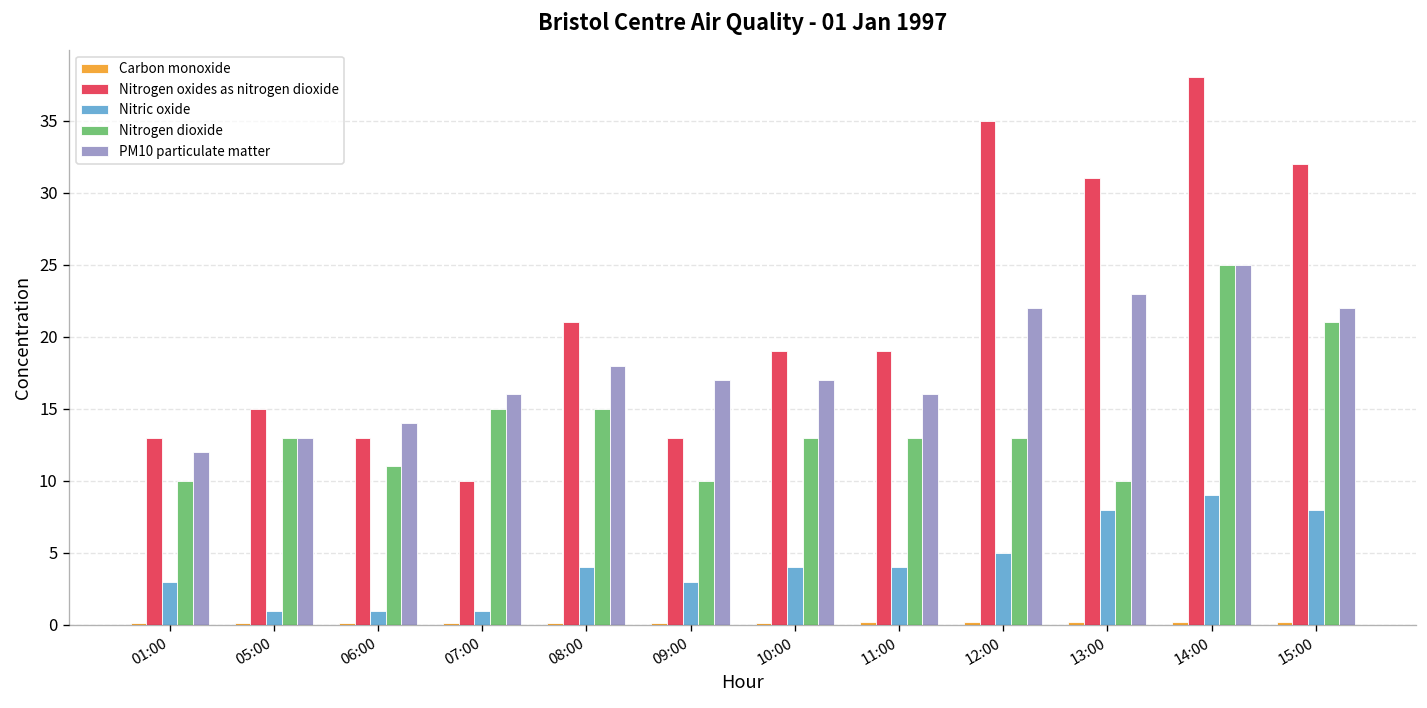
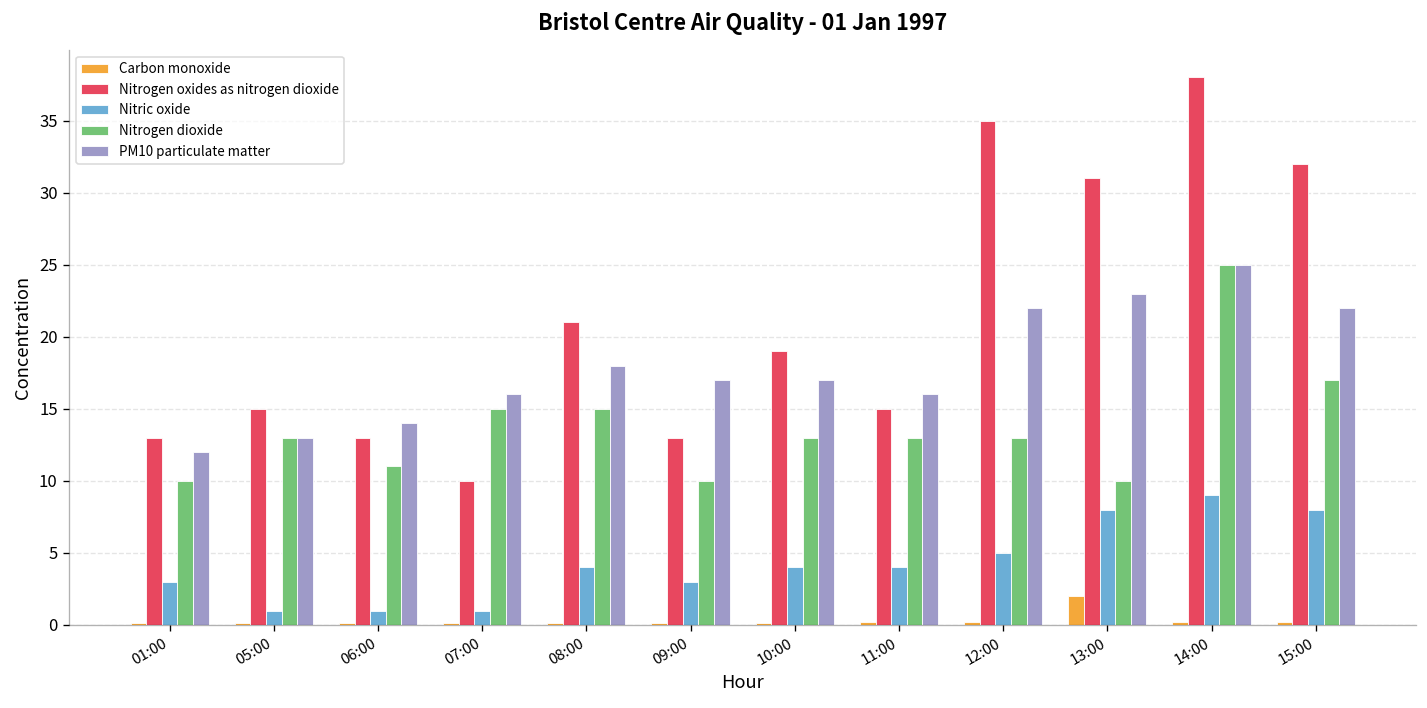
  {
    "Carbon monoxide": {
-     "13:00": 0.2
+     "13:00": 2.0
    },
    "Nitrogen oxides as nitrogen dioxide": {
      "01:00": 13,
      "05:00": 15,
      "06:00": 13,
      "07:00": 10,
      "08:00": 21,
      "09:00": 13,
      "10:00": 19,
-     "11:00": 19,
+     "11:00": 15,
      "12:00": 35,
      "13:00": 31,
      "14:00": 38,
      "15:00": 32
    },
    "Nitrogen dioxide": {
      "01:00": 10,
      "05:00": 13,
      "06:00": 11,
      "07:00": 15,
      "08:00": 15,
      "09:00": 10,
      "10:00": 13,
      "11:00": 13,
      "12:00": 13,
      "13:00": 10,
      "14:00": 25,
-     "15:00": 21
+     "15:00": 17
    }
  }
